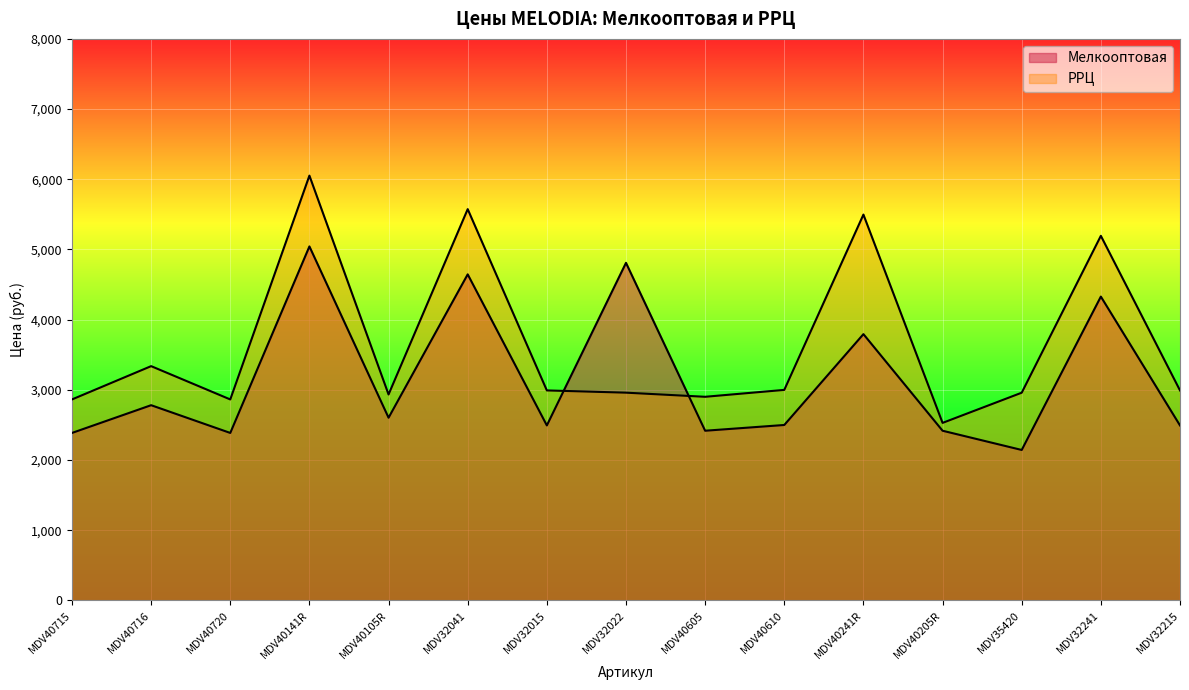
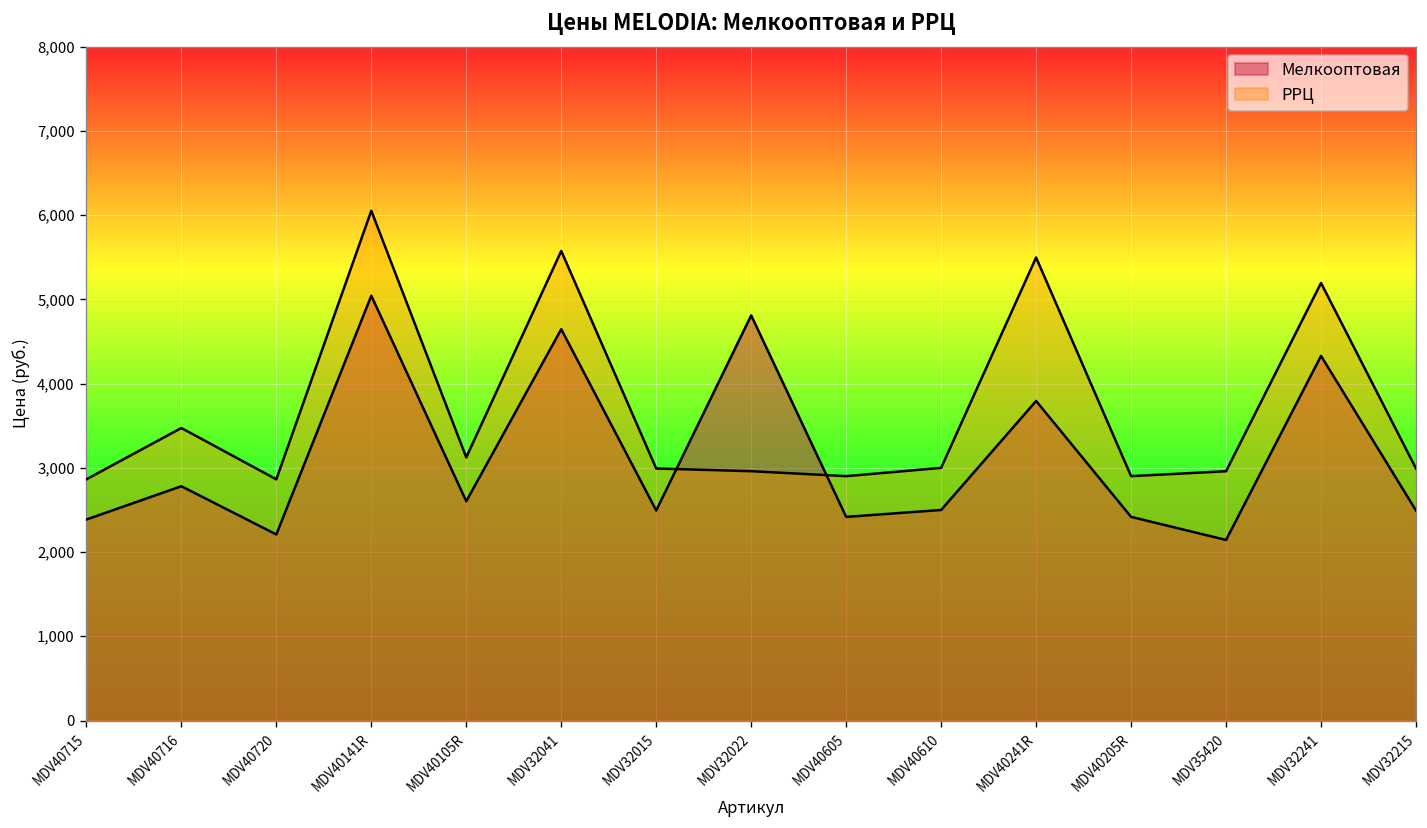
  {
    "Мелкооптовая": {
      "MDV40715": "2,400",
      "MDV40716": "2,800",
-     "MDV40720": "2,400",
+     "MDV40720": "2,200",
      "MDV40141R": "5,000",
      "MDV40105R": "2,600",
      "MDV32041": "4,600",
      "MDV32015": "2,500",
      "MDV32022": "4,800",
      "MDV40605": "2,400",
      "MDV40610": "2,500",
      "MDV40241R": "3,800",
      "MDV40205R": "2,400",
      "MDV35420": "2,100",
      "MDV32241": "4,300",
      "MDV32215": "2,500"
    },
    "РРЦ": {
      "MDV40715": "2,900",
-     "MDV40716": "3,300",
+     "MDV40716": "3,500",
      "MDV40720": "2,900",
      "MDV40141R": "6,100",
-     "MDV40105R": "2,900",
+     "MDV40105R": "3,100",
      "MDV32041": "5,600",
      "MDV32015": "3,000",
      "MDV32022": "3,000",
      "MDV40605": "2,900",
      "MDV40610": "3,000",
      "MDV40241R": "5,500",
-     "MDV40205R": "2,500",
+     "MDV40205R": "2,900",
      "MDV35420": "3,000",
      "MDV32241": "5,200",
      "MDV32215": "3,000"
    }
  }
